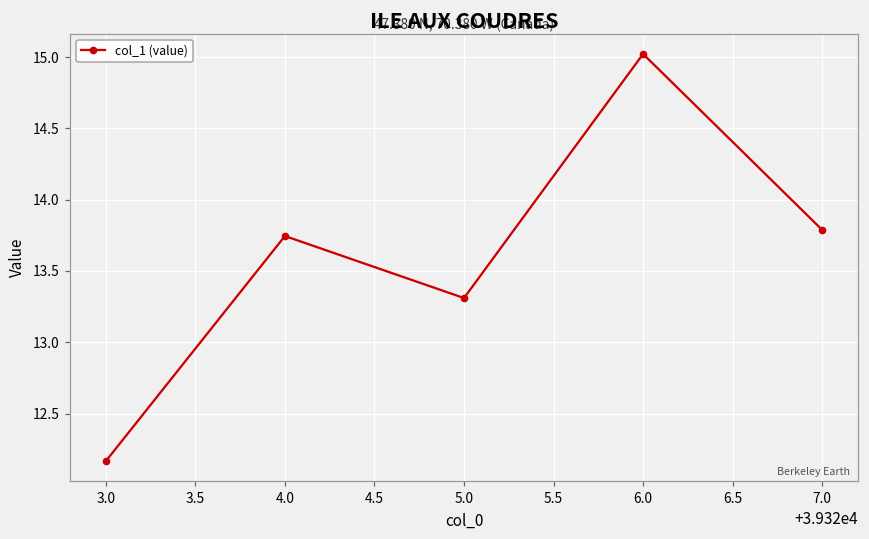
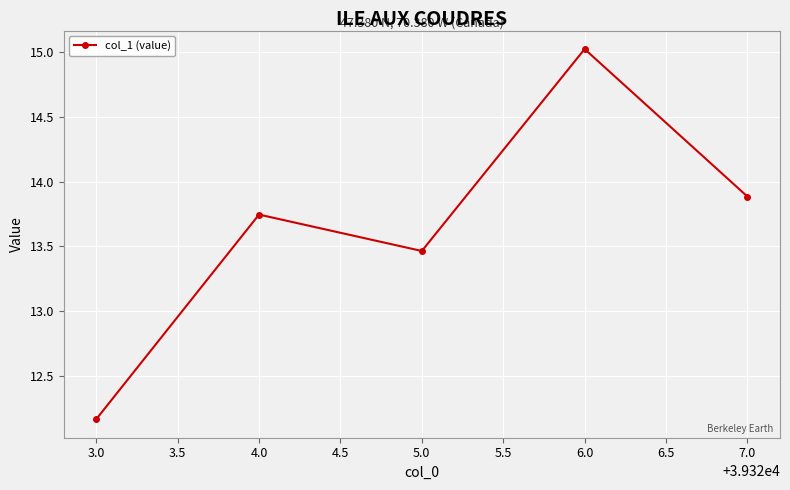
  {
    "3.0": 12.17,
    "4.0": 13.75,
-   "5.0": 13.31,
+   "5.0": 13.46,
    "6.0": 15.02,
-   "7.0": 13.79
+   "7.0": 13.88
  }
